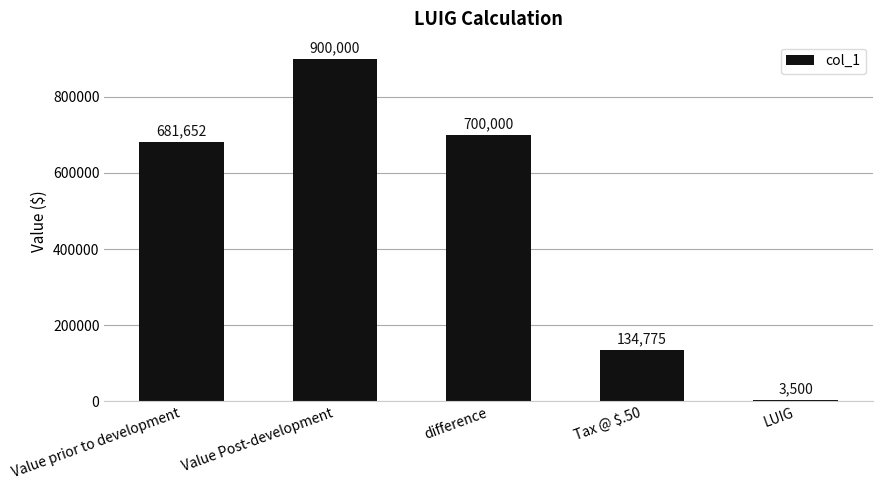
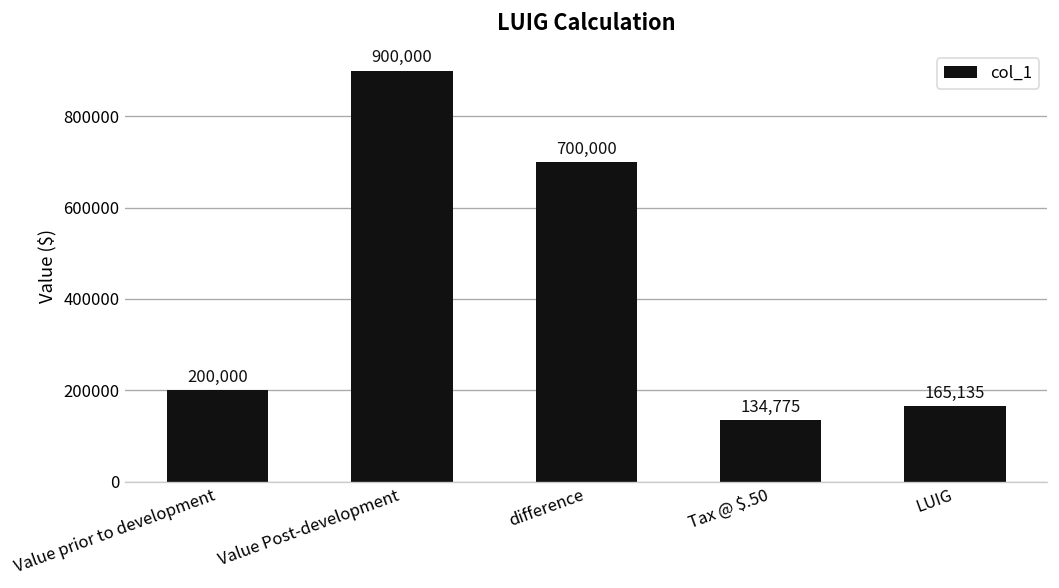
  {
-   "Value prior to development": "681,652",
+   "Value prior to development": "200,000",
    "Value Post-development": "900,000",
    "difference": "700,000",
    "Tax @ $.50": "134,775",
-   "LUIG": "3,500"
+   "LUIG": "165,135"
  }
